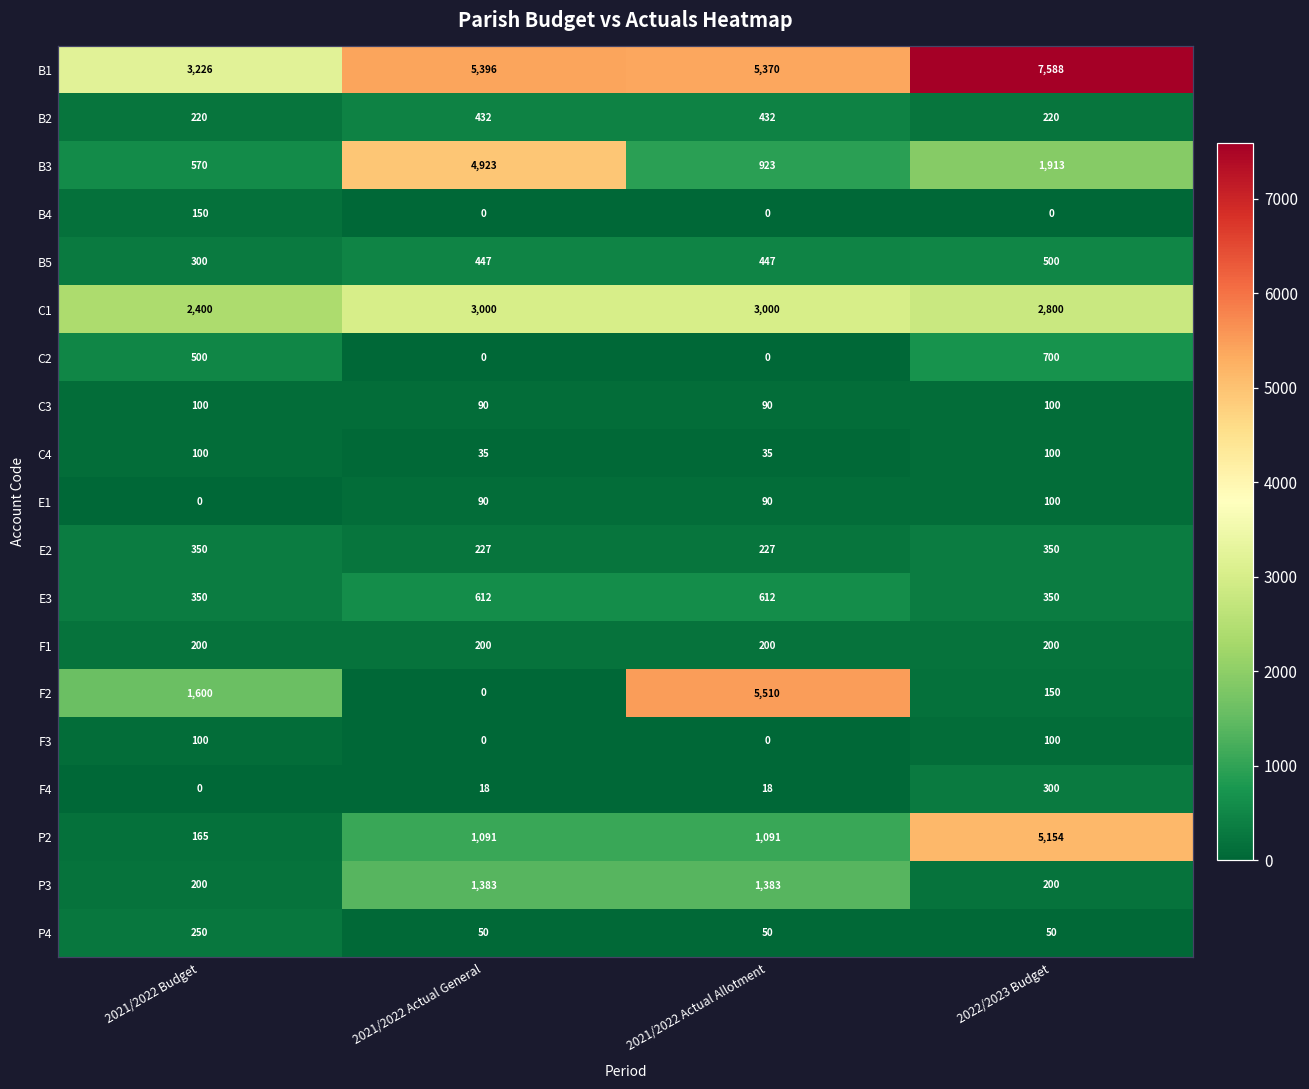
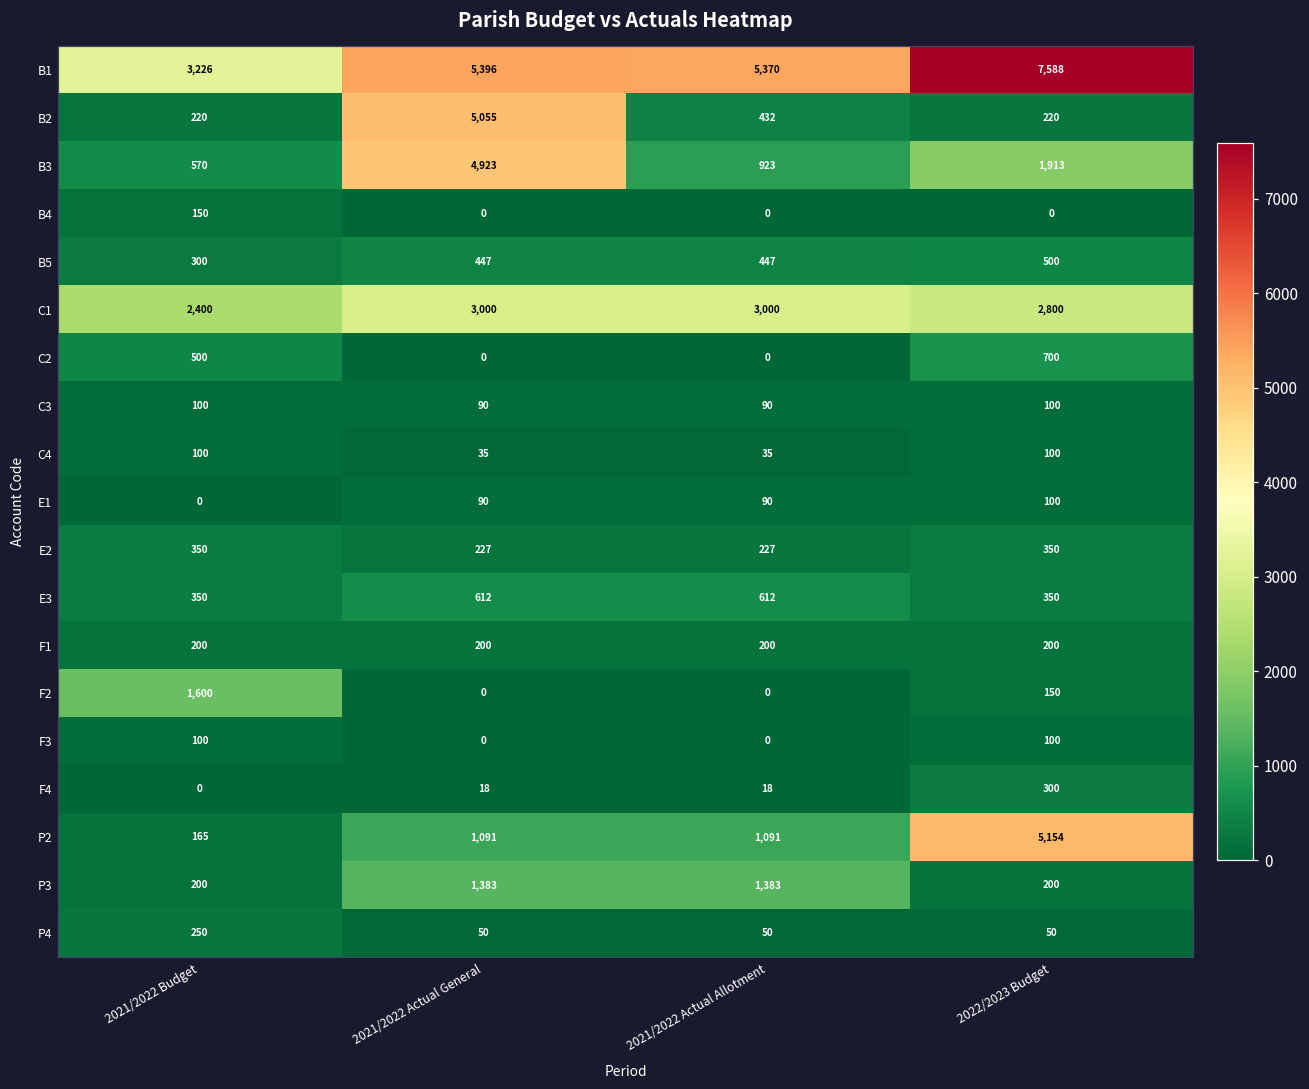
  {
    "B1": {
      "2021/2022 Budget": "3,226",
      "2021/2022 Actual General": "5,396",
      "2021/2022 Actual Allotment": "5,370",
      "2022/2023 Budget": "7,588"
    },
    "B2": {
      "2021/2022 Budget": "220",
-     "2021/2022 Actual General": "432",
+     "2021/2022 Actual General": "5,055",
      "2021/2022 Actual Allotment": "432",
      "2022/2023 Budget": "220"
    },
    "B3": {
      "2021/2022 Budget": "570",
      "2021/2022 Actual General": "4,923",
      "2021/2022 Actual Allotment": "923",
      "2022/2023 Budget": "1,913"
    },
    "B4": {
      "2021/2022 Budget": "150",
      "2021/2022 Actual General": "0",
      "2021/2022 Actual Allotment": "0",
      "2022/2023 Budget": "0"
    },
    "B5": {
      "2021/2022 Budget": "300",
      "2021/2022 Actual General": "447",
      "2021/2022 Actual Allotment": "447",
      "2022/2023 Budget": "500"
    },
    "C1": {
      "2021/2022 Budget": "2,400",
      "2021/2022 Actual General": "3,000",
      "2021/2022 Actual Allotment": "3,000",
      "2022/2023 Budget": "2,800"
    },
    "C2": {
      "2021/2022 Budget": "500",
      "2021/2022 Actual General": "0",
      "2021/2022 Actual Allotment": "0",
      "2022/2023 Budget": "700"
    },
    "C3": {
      "2021/2022 Budget": "100",
      "2021/2022 Actual General": "90",
      "2021/2022 Actual Allotment": "90",
      "2022/2023 Budget": "100"
    },
    "C4": {
      "2021/2022 Budget": "100",
      "2021/2022 Actual General": "35",
      "2021/2022 Actual Allotment": "35",
      "2022/2023 Budget": "100"
    },
    "E1": {
      "2021/2022 Budget": "0",
      "2021/2022 Actual General": "90",
      "2021/2022 Actual Allotment": "90",
      "2022/2023 Budget": "100"
    },
    "E2": {
      "2021/2022 Budget": "350",
      "2021/2022 Actual General": "227",
      "2021/2022 Actual Allotment": "227",
      "2022/2023 Budget": "350"
    },
    "E3": {
      "2021/2022 Budget": "350",
      "2021/2022 Actual General": "612",
      "2021/2022 Actual Allotment": "612",
      "2022/2023 Budget": "350"
    },
    "F1": {
      "2021/2022 Budget": "200",
      "2021/2022 Actual General": "200",
      "2021/2022 Actual Allotment": "200",
      "2022/2023 Budget": "200"
    },
    "F2": {
      "2021/2022 Budget": "1,600",
      "2021/2022 Actual General": "0",
-     "2021/2022 Actual Allotment": "5,510",
+     "2021/2022 Actual Allotment": "0",
      "2022/2023 Budget": "150"
    },
    "F3": {
      "2021/2022 Budget": "100",
      "2021/2022 Actual General": "0",
      "2021/2022 Actual Allotment": "0",
      "2022/2023 Budget": "100"
    },
    "F4": {
      "2021/2022 Budget": "0",
      "2021/2022 Actual General": "18",
      "2021/2022 Actual Allotment": "18",
      "2022/2023 Budget": "300"
    },
    "P2": {
      "2021/2022 Budget": "165",
      "2021/2022 Actual General": "1,091",
      "2021/2022 Actual Allotment": "1,091",
      "2022/2023 Budget": "5,154"
    },
    "P3": {
      "2021/2022 Budget": "200",
      "2021/2022 Actual General": "1,383",
      "2021/2022 Actual Allotment": "1,383",
      "2022/2023 Budget": "200"
    },
    "P4": {
      "2021/2022 Budget": "250",
      "2021/2022 Actual General": "50",
      "2021/2022 Actual Allotment": "50",
      "2022/2023 Budget": "50"
    }
  }
